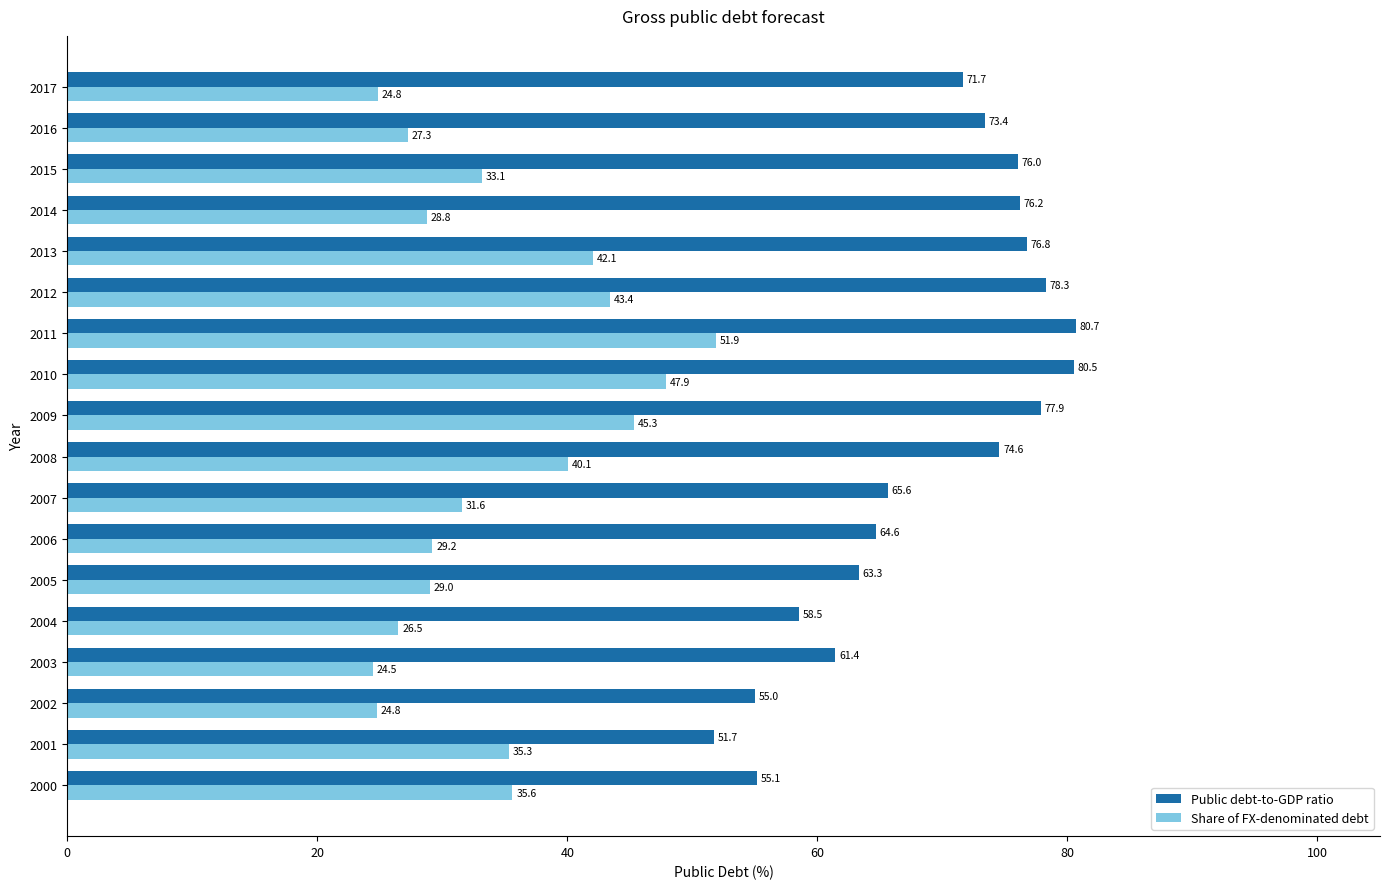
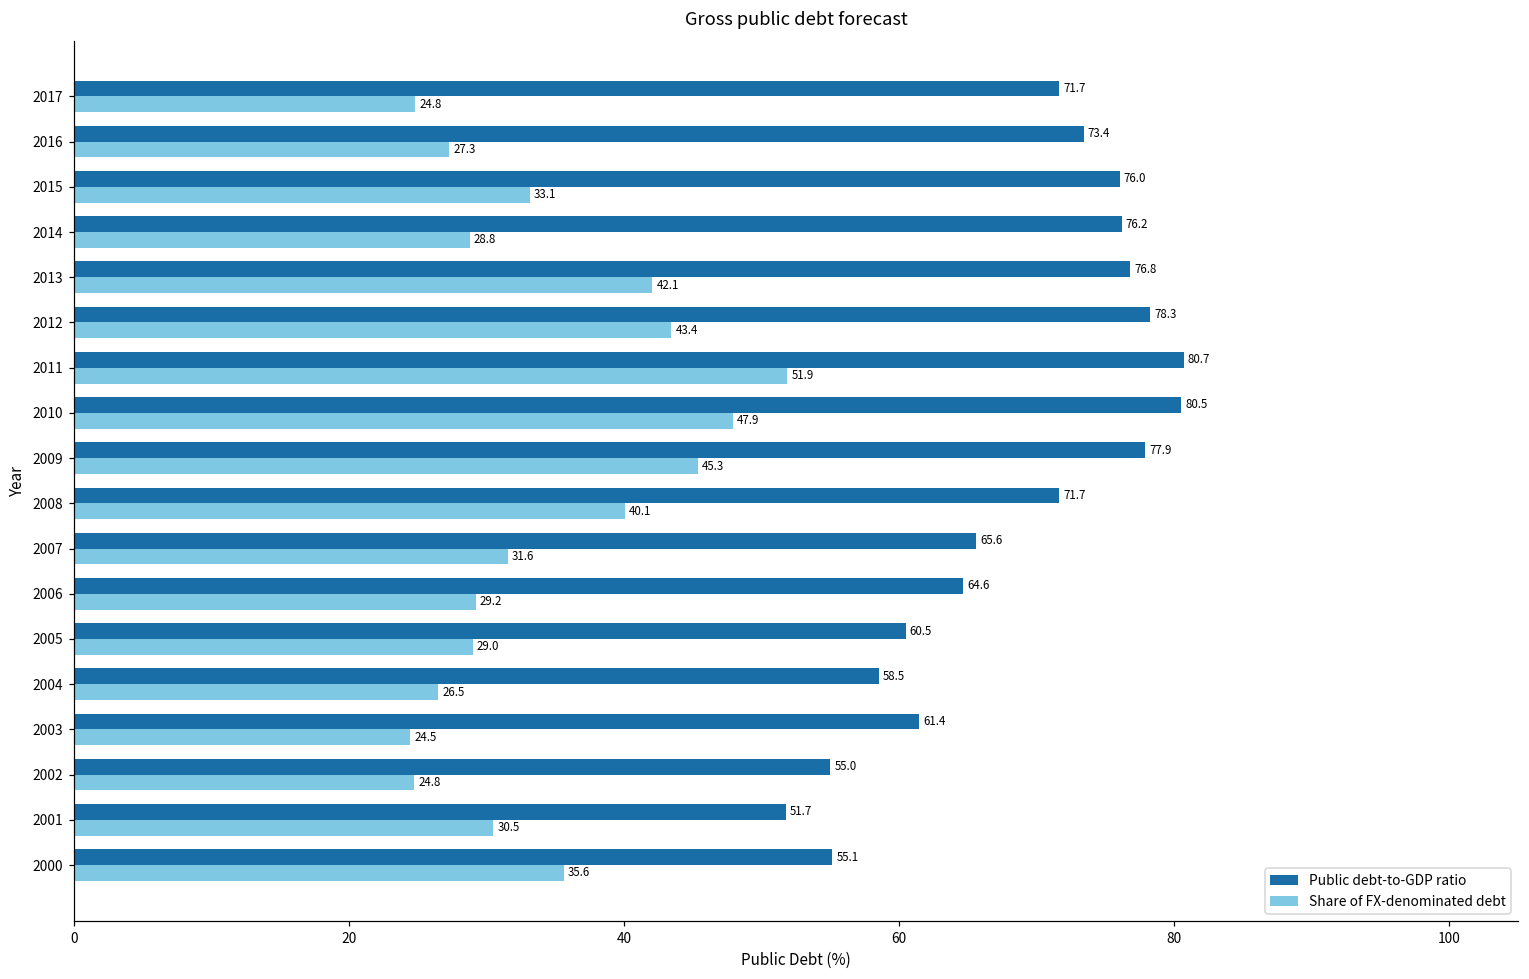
  {
    "Public debt-to-GDP ratio": {
      "2017": 71.7,
      "2016": 73.4,
      "2015": 76.0,
      "2014": 76.2,
      "2013": 76.8,
      "2012": 78.3,
      "2011": 80.7,
      "2010": 80.5,
      "2009": 77.9,
-     "2008": 74.6,
+     "2008": 71.7,
      "2007": 65.6,
      "2006": 64.6,
-     "2005": 63.3,
+     "2005": 60.5,
      "2004": 58.5,
      "2003": 61.4,
      "2002": 55.0,
      "2001": 51.7,
      "2000": 55.1
    },
    "Share of FX-denominated debt": {
      "2017": 24.8,
      "2016": 27.3,
      "2015": 33.1,
      "2014": 28.8,
      "2013": 42.1,
      "2012": 43.4,
      "2011": 51.9,
      "2010": 47.9,
      "2009": 45.3,
      "2008": 40.1,
      "2007": 31.6,
      "2006": 29.2,
      "2005": 29.0,
      "2004": 26.5,
      "2003": 24.5,
      "2002": 24.8,
-     "2001": 35.3,
+     "2001": 30.5,
      "2000": 35.6
    }
  }
